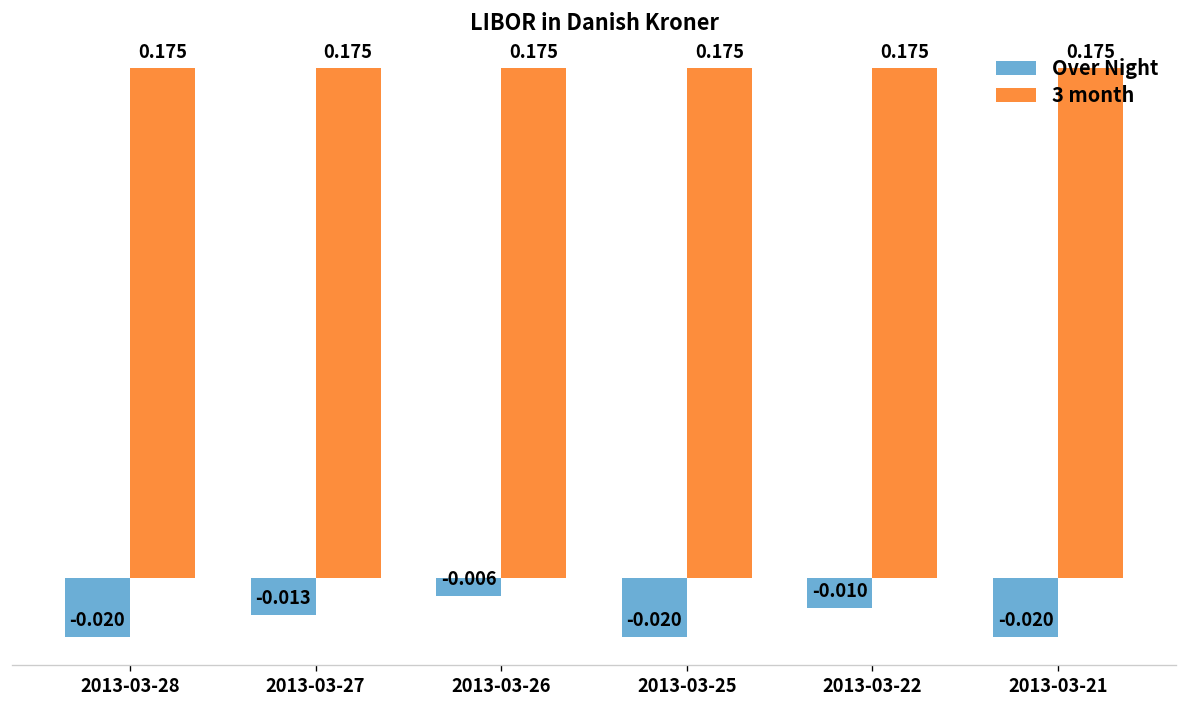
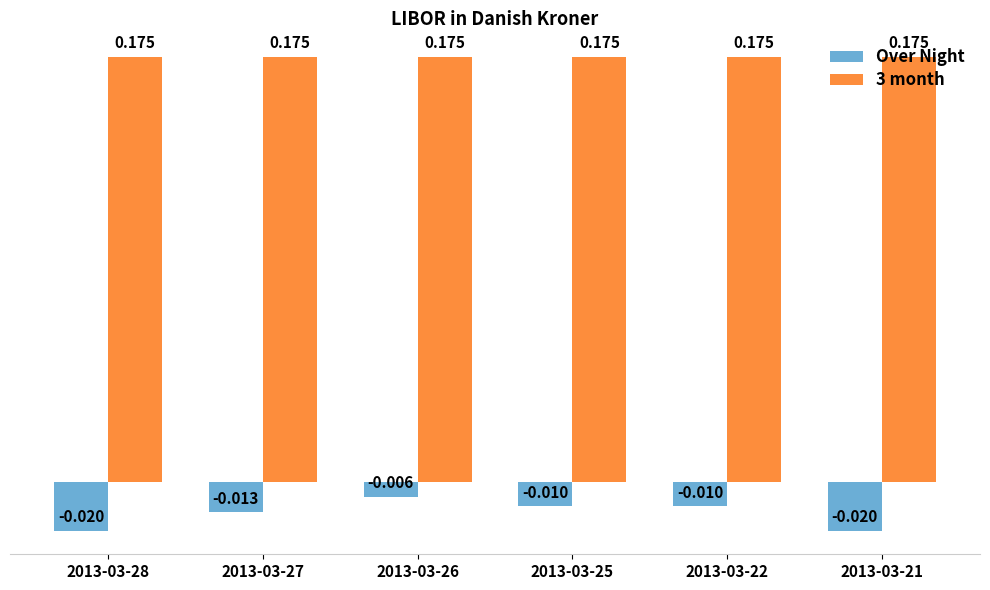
  {
    "Over Night": {
      "2013-03-28": -0.020,
      "2013-03-27": -0.013,
      "2013-03-26": -0.006,
-     "2013-03-25": -0.020,
+     "2013-03-25": -0.010,
      "2013-03-22": -0.010,
      "2013-03-21": -0.020
    },
    "3 month": {
      "2013-03-28": 0.175,
      "2013-03-27": 0.175,
      "2013-03-26": 0.175,
      "2013-03-25": 0.175,
      "2013-03-22": 0.175,
      "2013-03-21": 0.175
    }
  }
